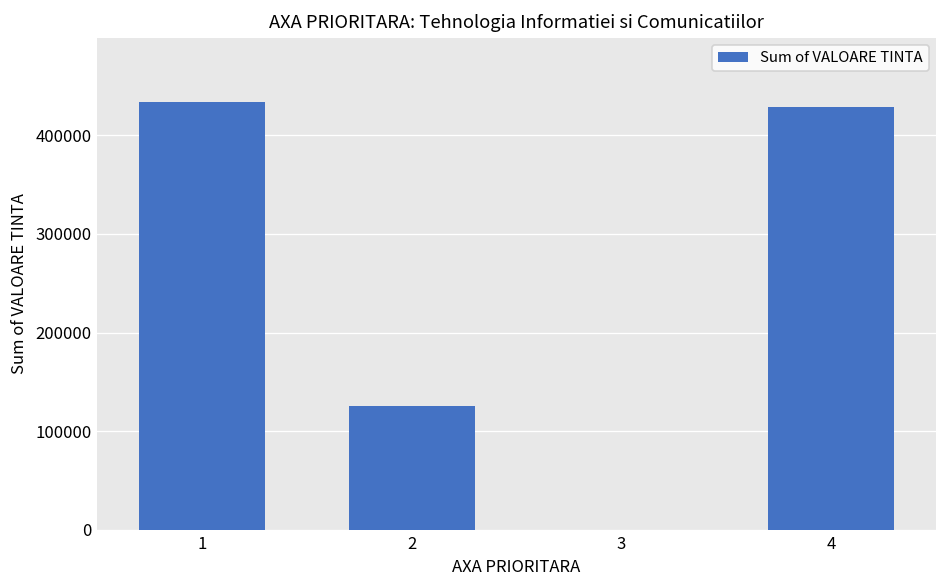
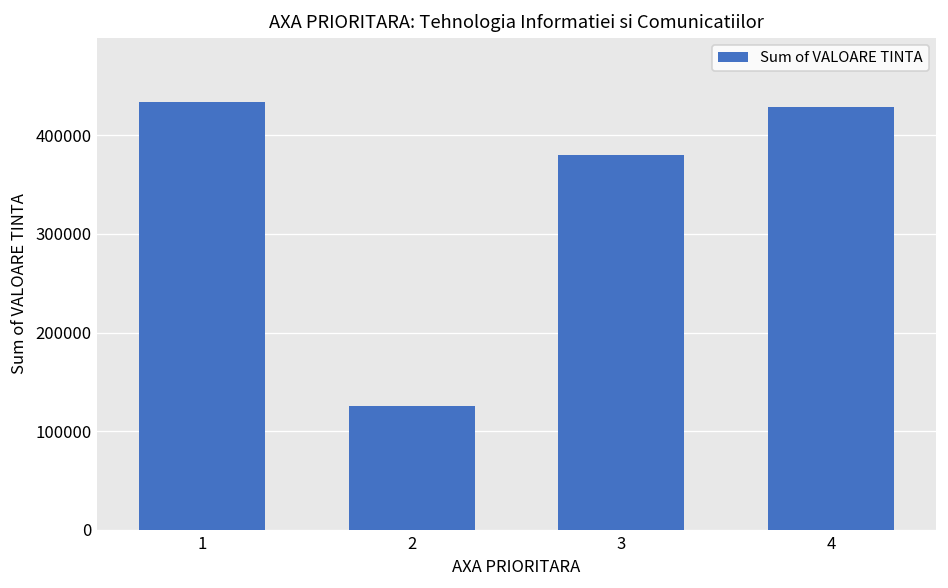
  {
    "1": 430000,
    "2": 130000,
-   "3": 0,
+   "3": 380000,
    "4": 430000
  }
